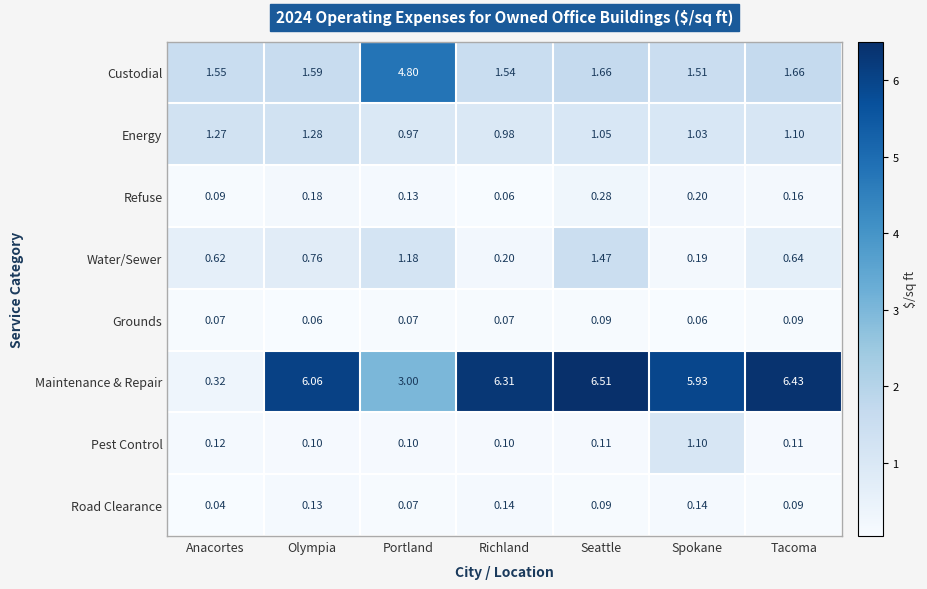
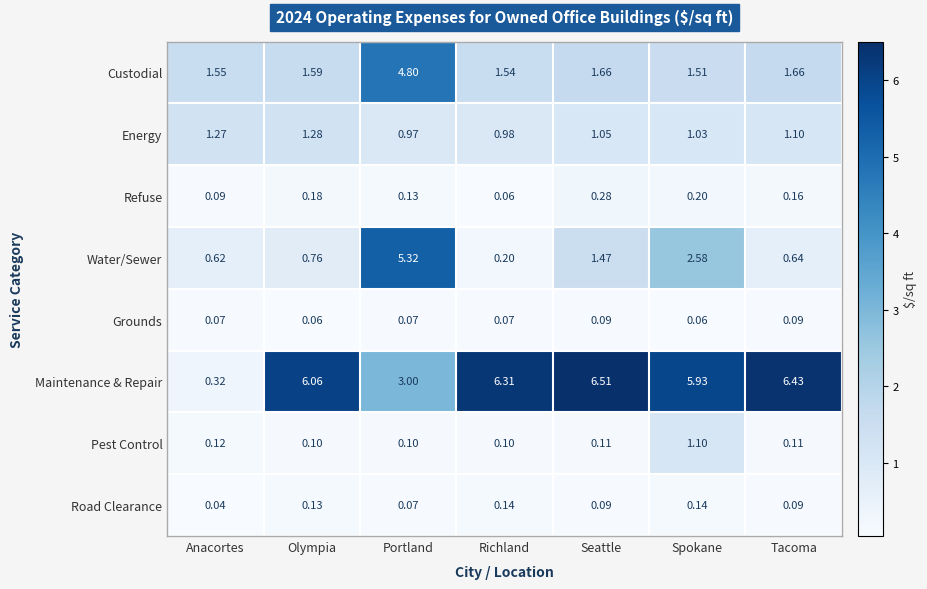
  {
    "Custodial": {
      "Anacortes": 1.55,
      "Olympia": 1.59,
      "Portland": 4.80,
      "Richland": 1.54,
      "Seattle": 1.66,
      "Spokane": 1.51,
      "Tacoma": 1.66
    },
    "Energy": {
      "Anacortes": 1.27,
      "Olympia": 1.28,
      "Portland": 0.97,
      "Richland": 0.98,
      "Seattle": 1.05,
      "Spokane": 1.03,
      "Tacoma": 1.10
    },
    "Refuse": {
      "Anacortes": 0.09,
      "Olympia": 0.18,
      "Portland": 0.13,
      "Richland": 0.06,
      "Seattle": 0.28,
      "Spokane": 0.20,
      "Tacoma": 0.16
    },
    "Water/Sewer": {
      "Anacortes": 0.62,
      "Olympia": 0.76,
-     "Portland": 1.18,
+     "Portland": 5.32,
      "Richland": 0.20,
      "Seattle": 1.47,
-     "Spokane": 0.19,
+     "Spokane": 2.58,
      "Tacoma": 0.64
    },
    "Grounds": {
      "Anacortes": 0.07,
      "Olympia": 0.06,
      "Portland": 0.07,
      "Richland": 0.07,
      "Seattle": 0.09,
      "Spokane": 0.06,
      "Tacoma": 0.09
    },
    "Maintenance & Repair": {
      "Anacortes": 0.32,
      "Olympia": 6.06,
      "Portland": 3.00,
      "Richland": 6.31,
      "Seattle": 6.51,
      "Spokane": 5.93,
      "Tacoma": 6.43
    },
    "Pest Control": {
      "Anacortes": 0.12,
      "Olympia": 0.10,
      "Portland": 0.10,
      "Richland": 0.10,
      "Seattle": 0.11,
      "Spokane": 1.10,
      "Tacoma": 0.11
    },
    "Road Clearance": {
      "Anacortes": 0.04,
      "Olympia": 0.13,
      "Portland": 0.07,
      "Richland": 0.14,
      "Seattle": 0.09,
      "Spokane": 0.14,
      "Tacoma": 0.09
    }
  }
